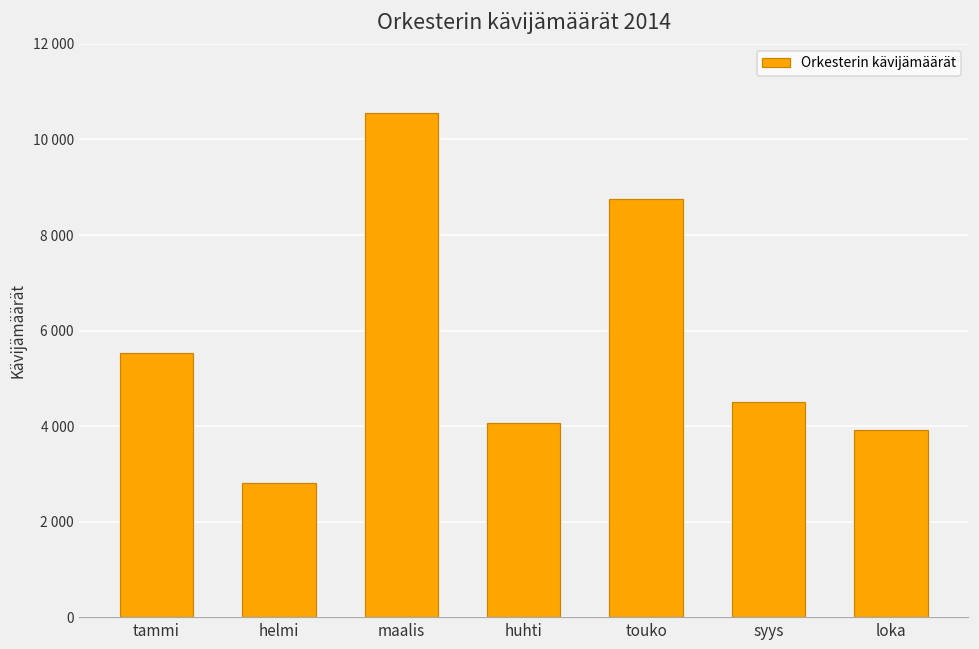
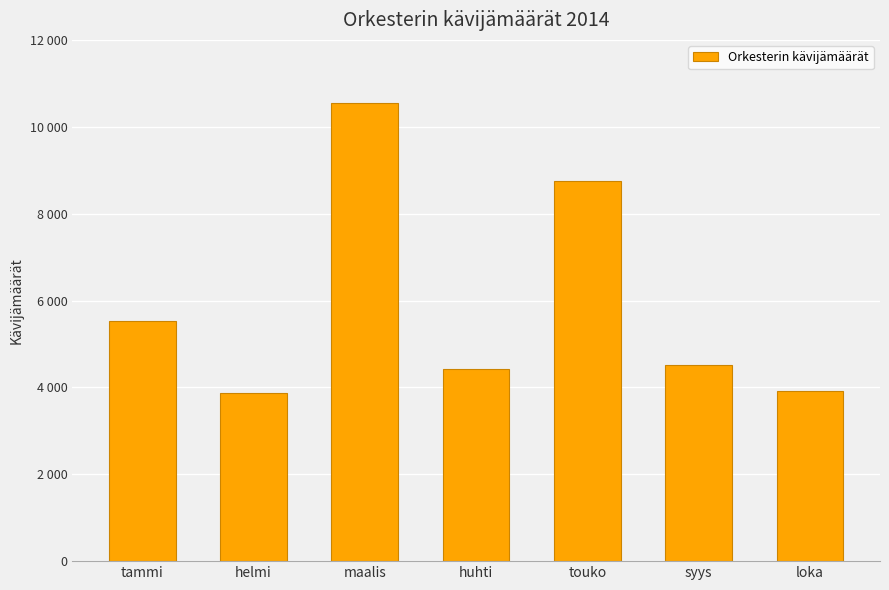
  {
    "tammi": 5500,
-   "helmi": 2800,
+   "helmi": 3900,
    "maalis": 10500,
-   "huhti": 4100,
+   "huhti": 4400,
    "touko": 8800,
    "syys": 4500,
    "loka": 3900
  }
